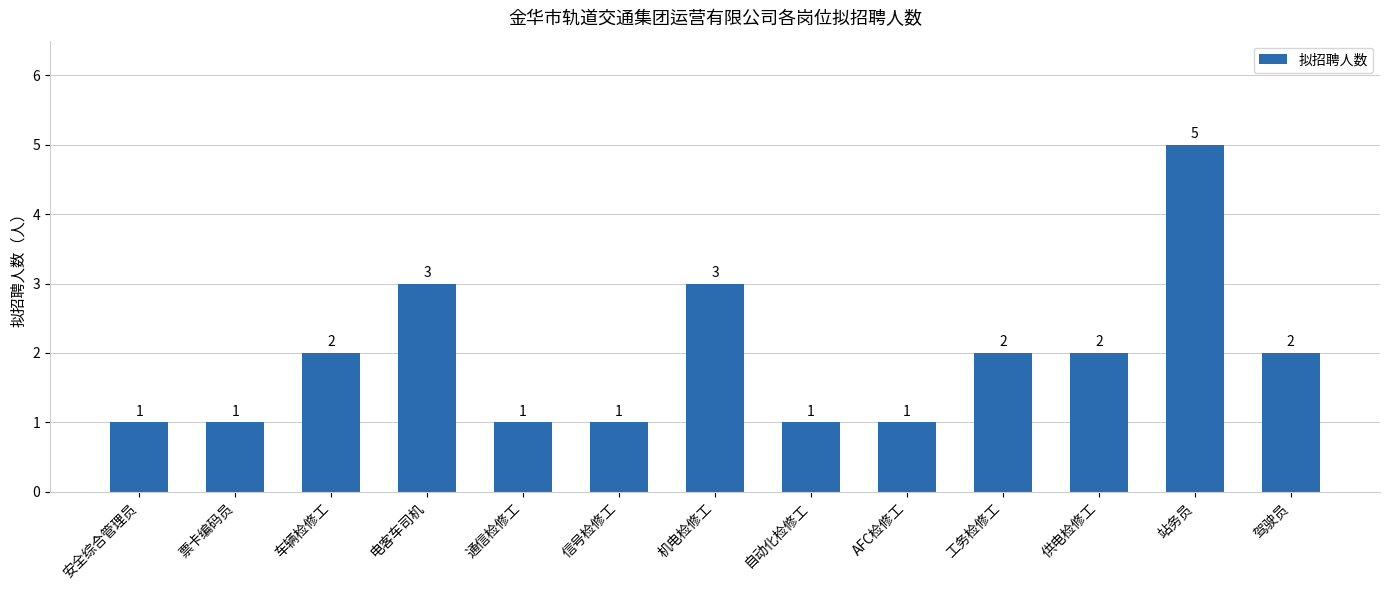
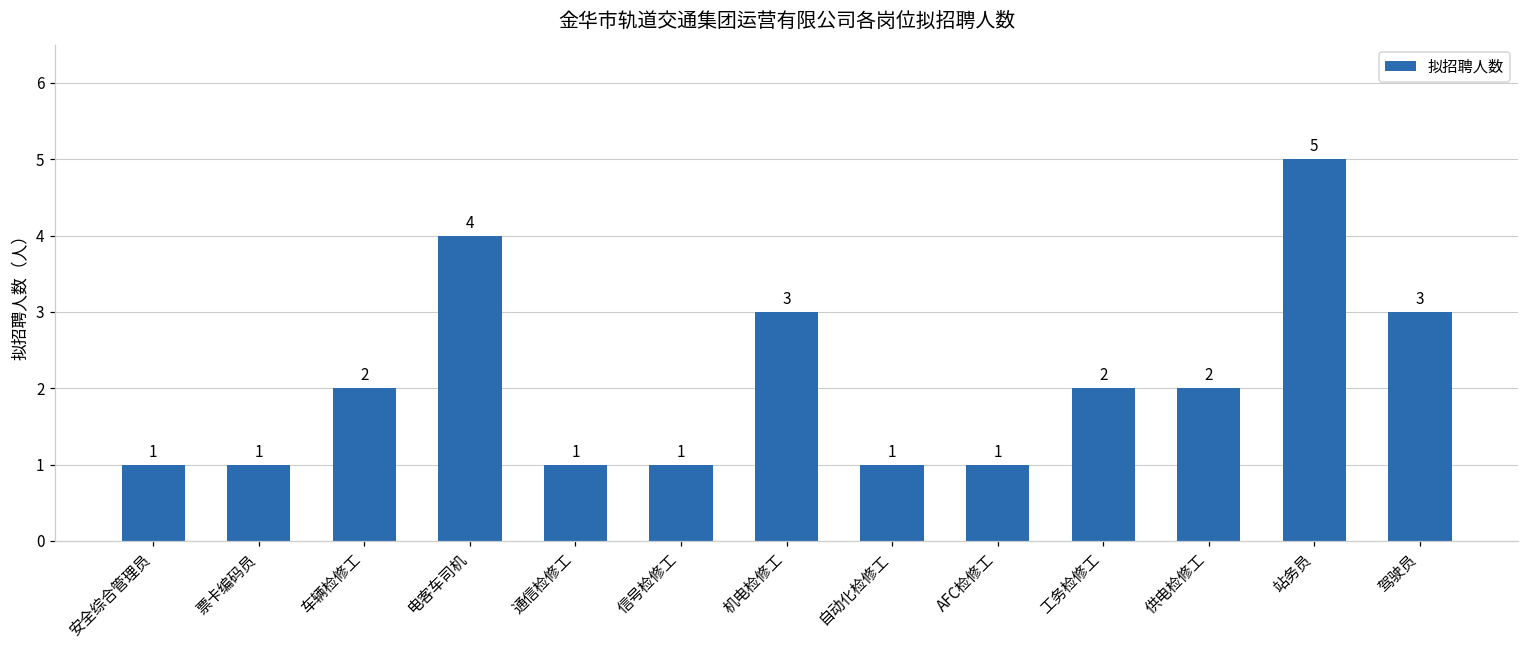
  {
    "安全综合管理员": 1,
    "票卡编码员": 1,
    "车辆检修工": 2,
-   "电客车司机": 3,
+   "电客车司机": 4,
    "通信检修工": 1,
    "信号检修工": 1,
    "机电检修工": 3,
    "自动化检修工": 1,
    "AFC检修工": 1,
    "工务检修工": 2,
    "供电检修工": 2,
    "站务员": 5,
-   "驾驶员": 2
+   "驾驶员": 3
  }
